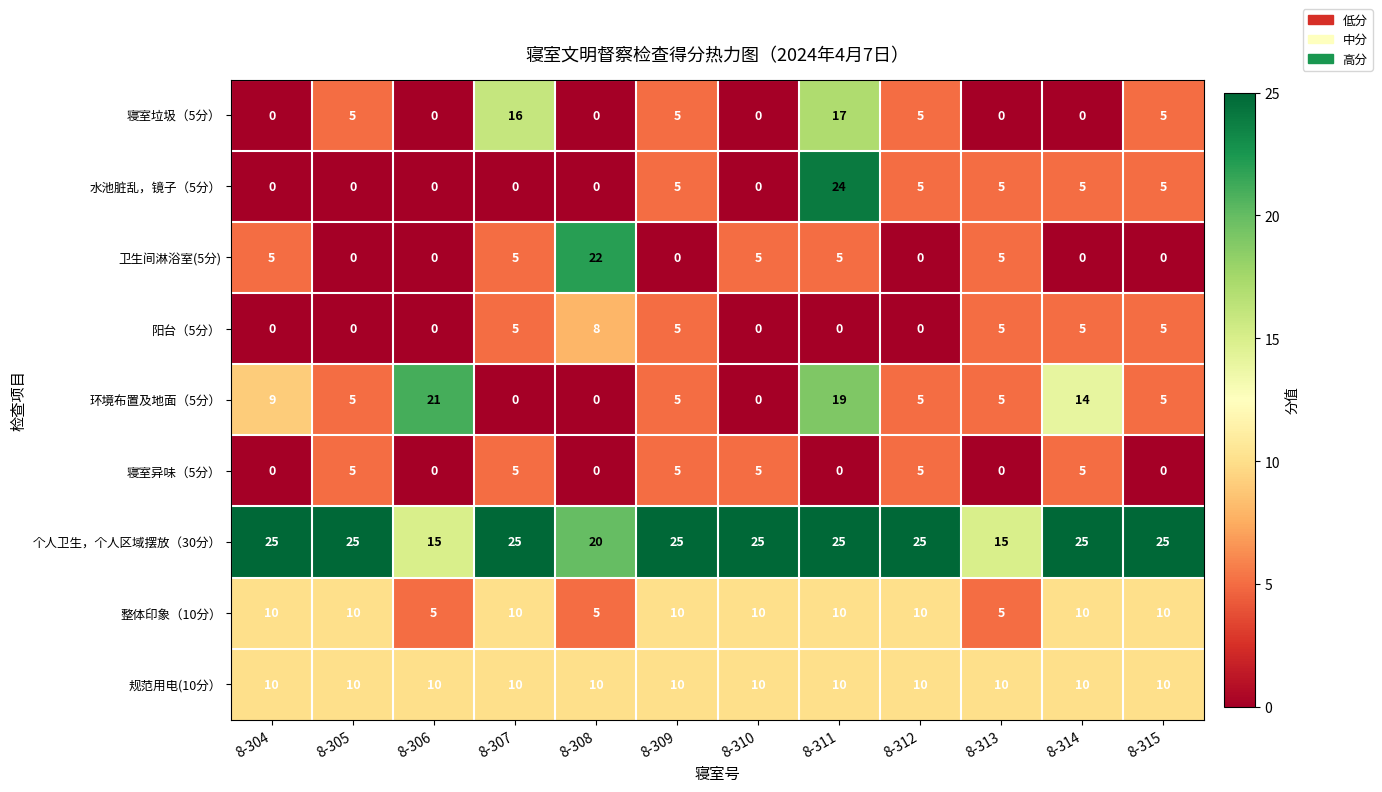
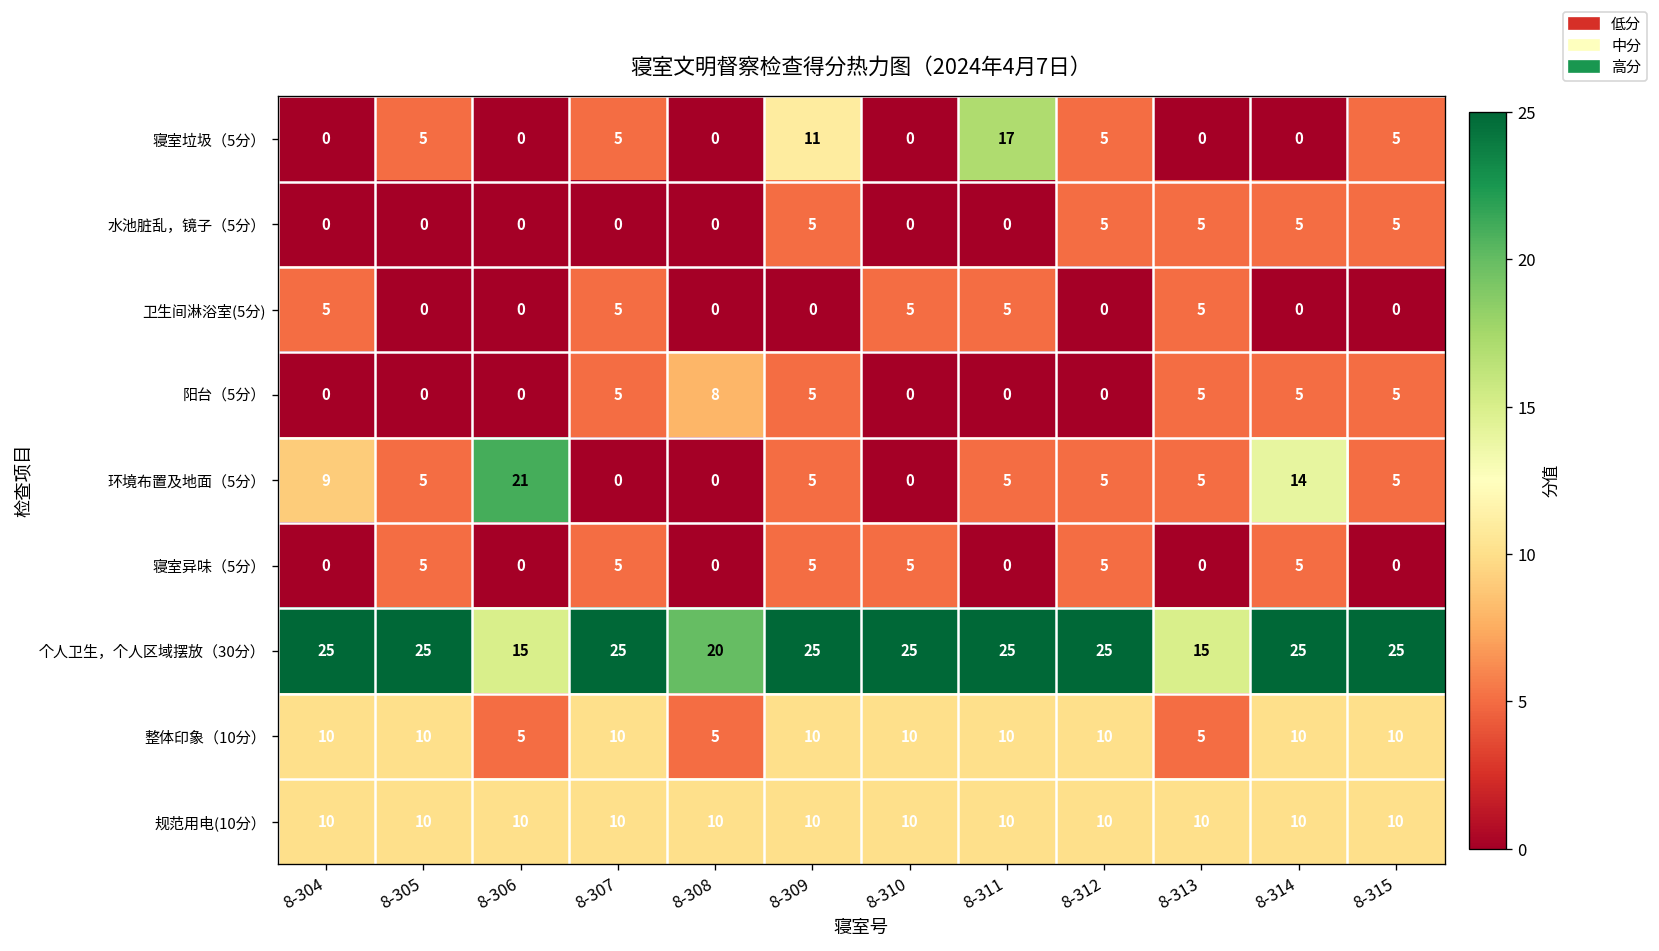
  {
    "寝室垃圾（5分）": {
      "8-304": 0,
      "8-305": 5,
      "8-306": 0,
-     "8-307": 16,
+     "8-307": 5,
      "8-308": 0,
-     "8-309": 5,
+     "8-309": 11,
      "8-310": 0,
      "8-311": 17,
      "8-312": 5,
      "8-313": 0,
      "8-314": 0,
      "8-315": 5
    },
    "水池脏乱，镜子（5分）": {
      "8-304": 0,
      "8-305": 0,
      "8-306": 0,
      "8-307": 0,
      "8-308": 0,
      "8-309": 5,
      "8-310": 0,
-     "8-311": 24,
+     "8-311": 0,
      "8-312": 5,
      "8-313": 5,
      "8-314": 5,
      "8-315": 5
    },
    "卫生间淋浴室(5分)": {
      "8-304": 5,
      "8-305": 0,
      "8-306": 0,
      "8-307": 5,
-     "8-308": 22,
+     "8-308": 0,
      "8-309": 0,
      "8-310": 5,
      "8-311": 5,
      "8-312": 0,
      "8-313": 5,
      "8-314": 0,
      "8-315": 0
    },
    "阳台（5分）": {
      "8-304": 0,
      "8-305": 0,
      "8-306": 0,
      "8-307": 5,
      "8-308": 8,
      "8-309": 5,
      "8-310": 0,
      "8-311": 0,
      "8-312": 0,
      "8-313": 5,
      "8-314": 5,
      "8-315": 5
    },
    "环境布置及地面（5分）": {
      "8-304": 9,
      "8-305": 5,
      "8-306": 21,
      "8-307": 0,
      "8-308": 0,
      "8-309": 5,
      "8-310": 0,
-     "8-311": 19,
+     "8-311": 5,
      "8-312": 5,
      "8-313": 5,
      "8-314": 14,
      "8-315": 5
    },
    "寝室异味（5分）": {
      "8-304": 0,
      "8-305": 5,
      "8-306": 0,
      "8-307": 5,
      "8-308": 0,
      "8-309": 5,
      "8-310": 5,
      "8-311": 0,
      "8-312": 5,
      "8-313": 0,
      "8-314": 5,
      "8-315": 0
    },
    "个人卫生，个人区域摆放（30分）": {
      "8-304": 25,
      "8-305": 25,
      "8-306": 15,
      "8-307": 25,
      "8-308": 20,
      "8-309": 25,
      "8-310": 25,
      "8-311": 25,
      "8-312": 25,
      "8-313": 15,
      "8-314": 25,
      "8-315": 25
    },
    "整体印象（10分）": {
      "8-304": 10,
      "8-305": 10,
      "8-306": 5,
      "8-307": 10,
      "8-308": 5,
      "8-309": 10,
      "8-310": 10,
      "8-311": 10,
      "8-312": 10,
      "8-313": 5,
      "8-314": 10,
      "8-315": 10
    },
    "规范用电(10分）": {
      "8-304": 10,
      "8-305": 10,
      "8-306": 10,
      "8-307": 10,
      "8-308": 10,
      "8-309": 10,
      "8-310": 10,
      "8-311": 10,
      "8-312": 10,
      "8-313": 10,
      "8-314": 10,
      "8-315": 10
    }
  }
